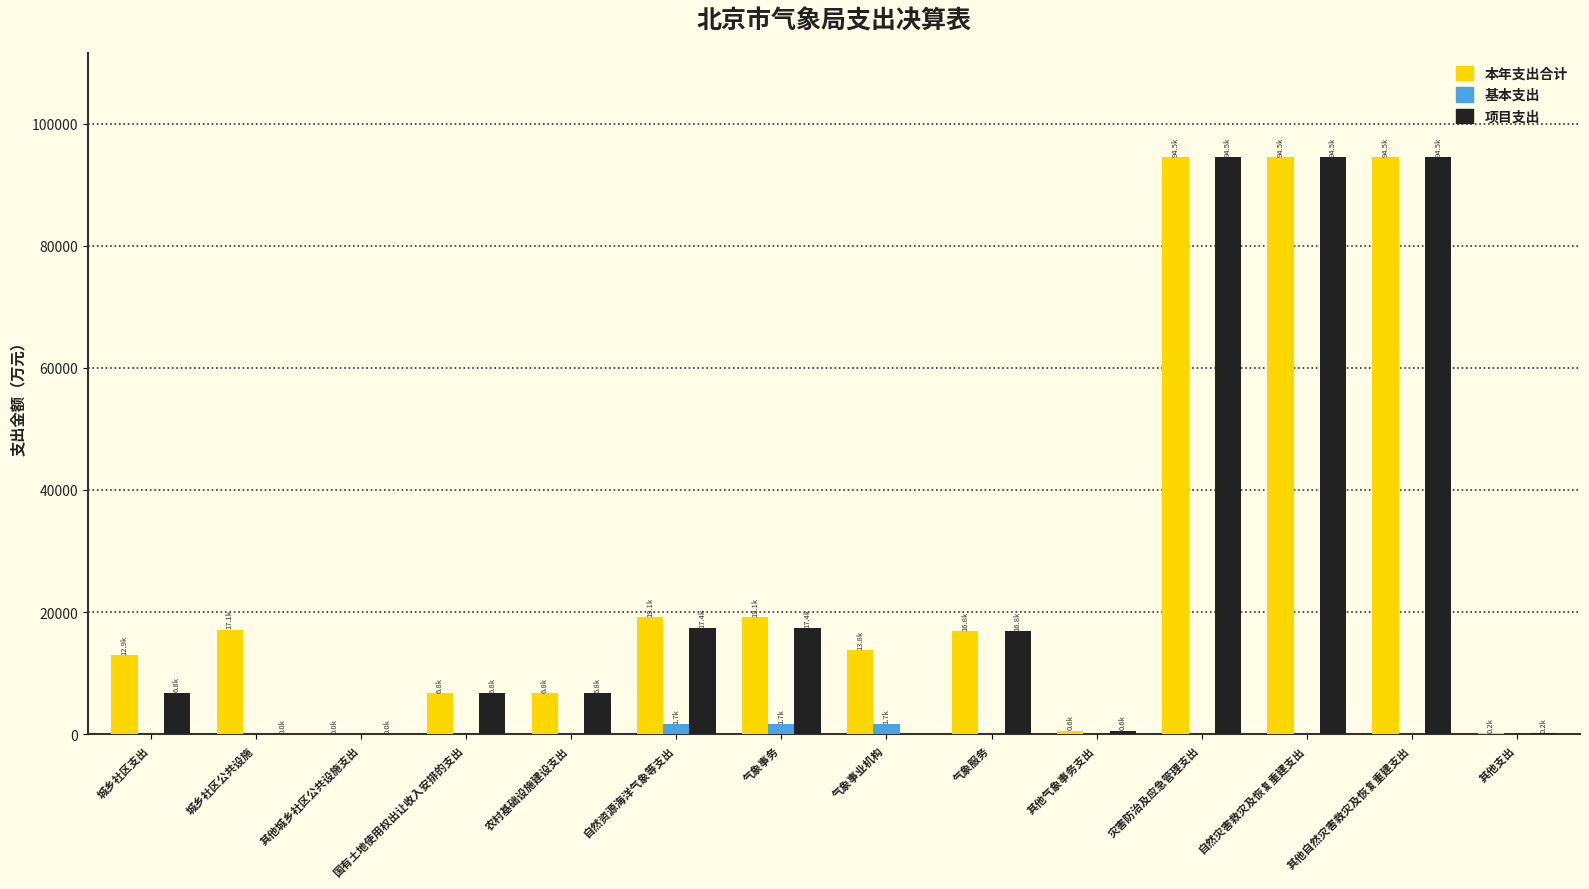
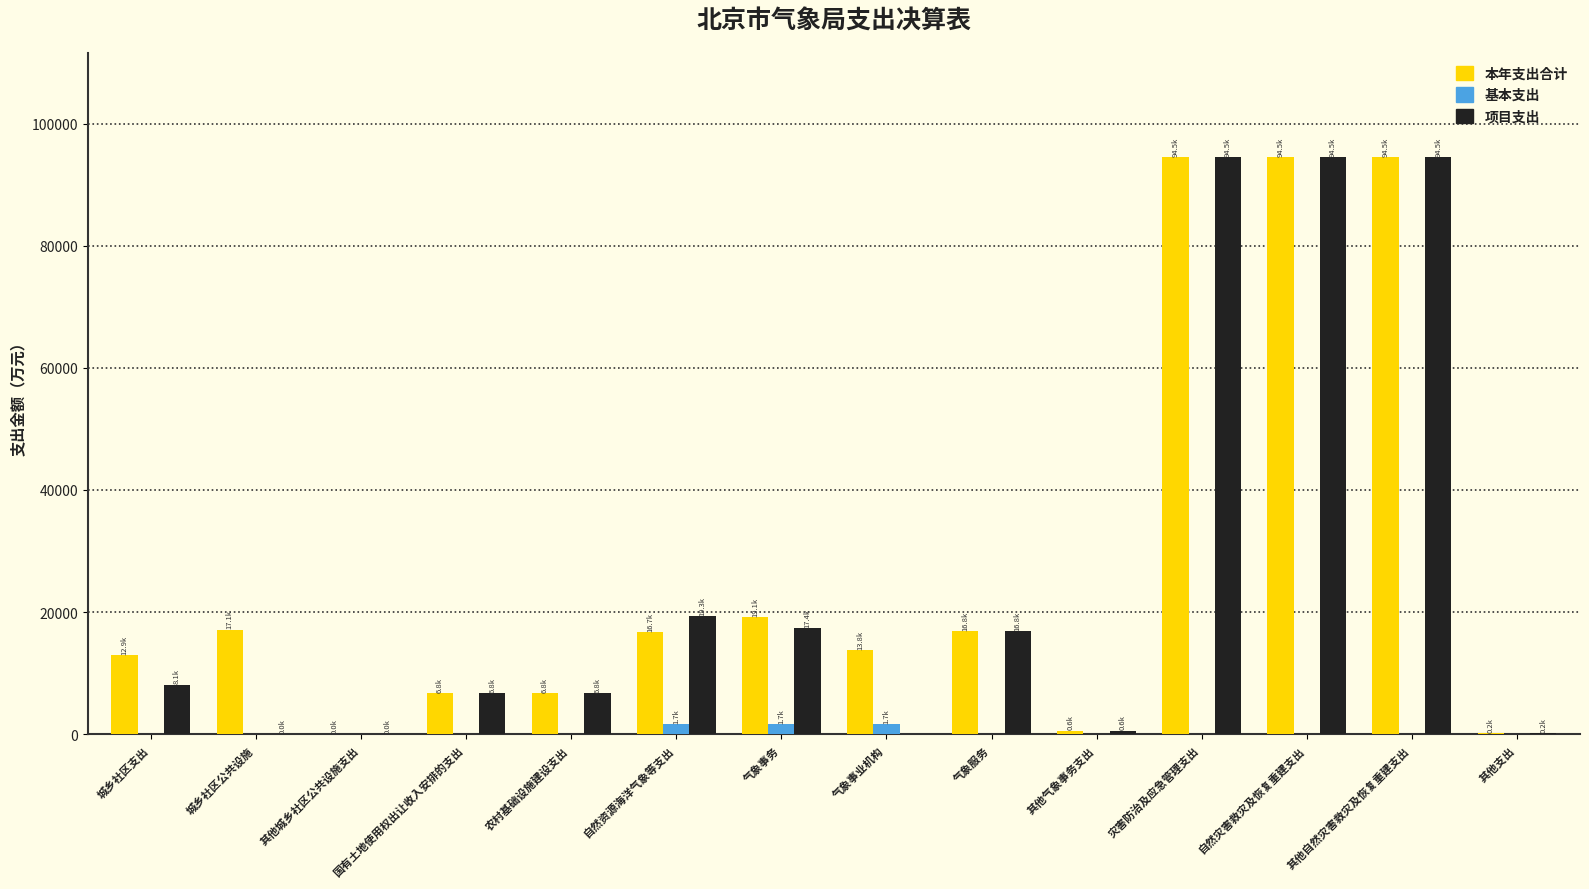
  {
    "本年支出合计": {
      "城乡社区支出": "12.9k",
      "城乡社区公共设施": "17.1k",
      "国有土地使用权出让收入安排的支出": "6.8k",
      "农村基础设施建设支出": "6.8k",
-     "自然资源海洋气象等支出": "19.1k",
+     "自然资源海洋气象等支出": "16.7k",
      "气象事务": "19.1k",
      "气象事业机构": "13.8k",
      "气象服务": "16.8k",
      "其他气象事务支出": "0.6k",
      "灾害防治及应急管理支出": "94.5k",
      "自然灾害救灾及恢复重建支出": "94.5k",
      "其他自然灾害救灾及恢复重建支出": "94.5k",
      "其他支出": "0.2k"
    },
    "基本支出": {
      "城乡社区公共设施": "0.0k",
      "其他城乡社区公共设施支出": "0.0k",
      "自然资源海洋气象等支出": "1.7k",
      "气象事务": "1.7k",
      "气象事业机构": "1.7k"
    },
    "项目支出": {
-     "城乡社区支出": "6.8k",
+     "城乡社区支出": "8.1k",
      "国有土地使用权出让收入安排的支出": "6.8k",
      "农村基础设施建设支出": "6.8k",
-     "自然资源海洋气象等支出": "17.4k",
+     "自然资源海洋气象等支出": "19.3k",
      "气象事务": "17.4k",
      "气象服务": "16.8k",
      "其他气象事务支出": "0.6k",
      "灾害防治及应急管理支出": "94.5k",
      "自然灾害救灾及恢复重建支出": "94.5k",
      "其他自然灾害救灾及恢复重建支出": "94.5k",
      "其他支出": "0.2k"
    }
  }
